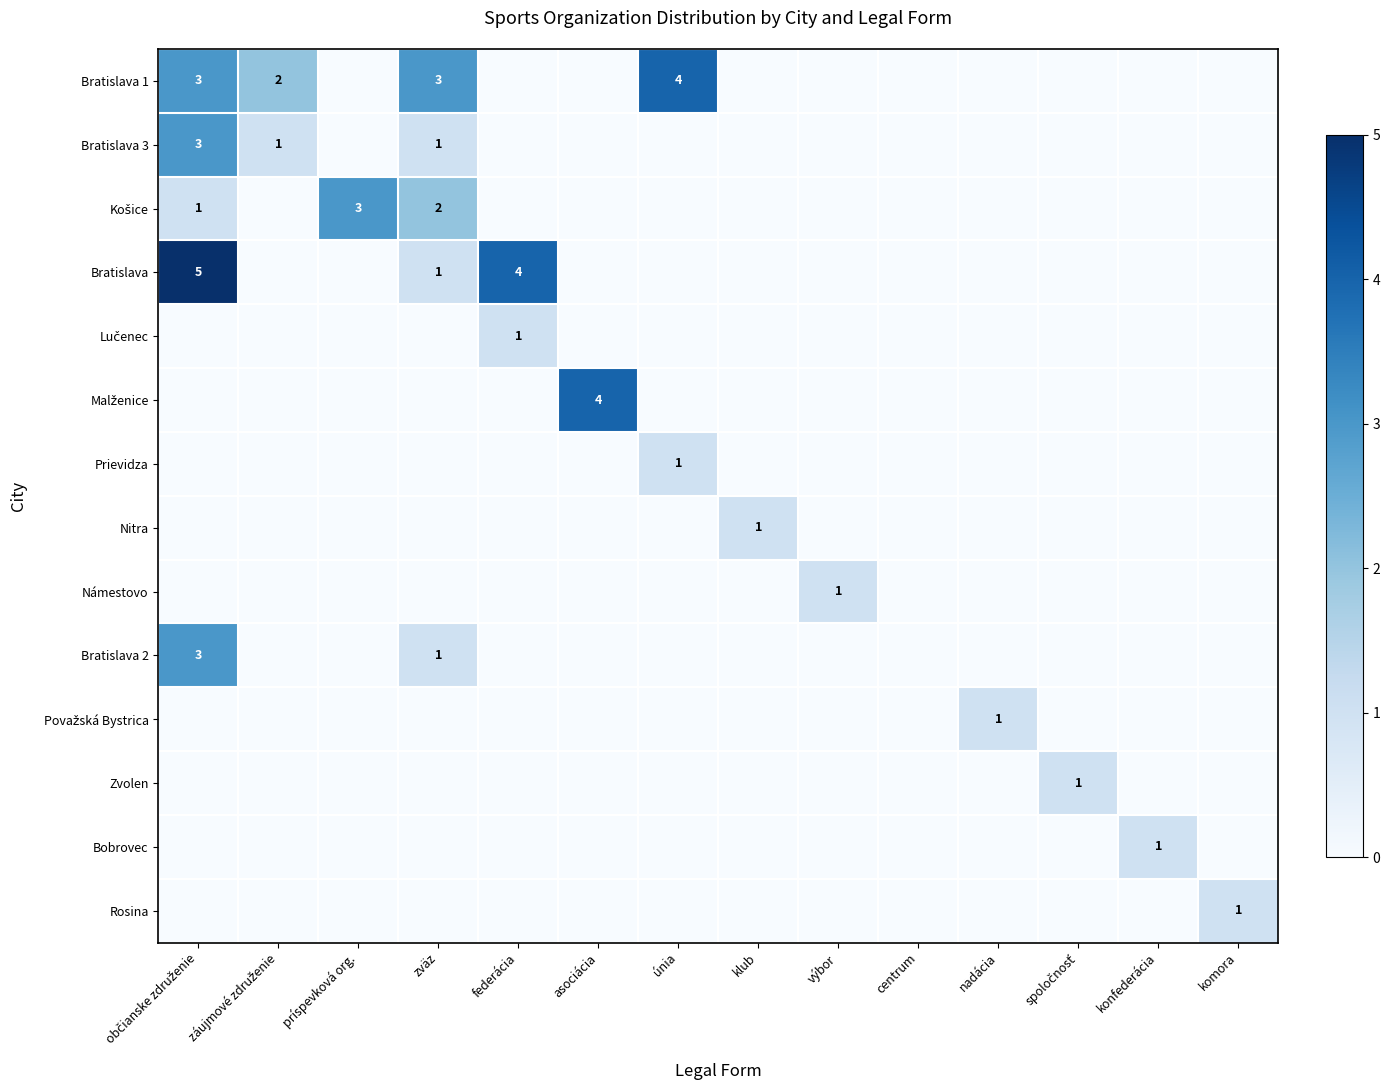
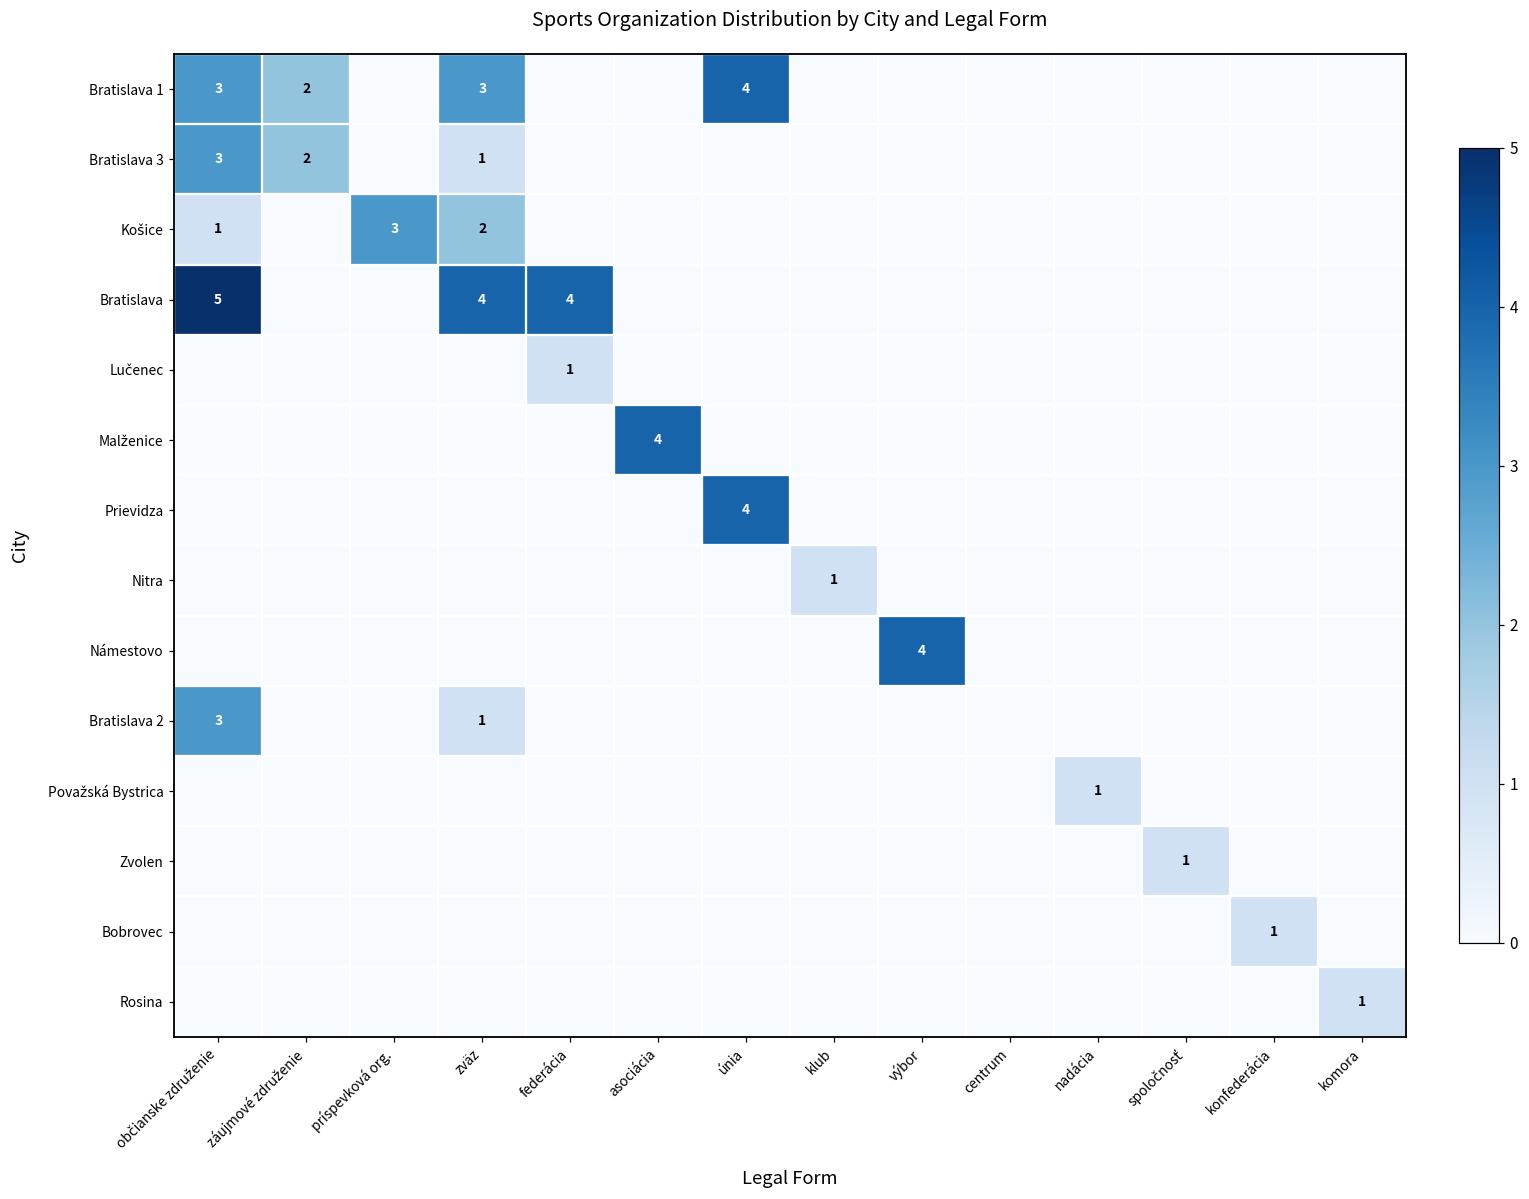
  {
    "Bratislava 1": {
      "občianske združenie": 3,
      "záujmové združenie": 2,
      "zväz": 3,
      "únia": 4
    },
    "Bratislava 3": {
      "občianske združenie": 3,
-     "záujmové združenie": 1,
+     "záujmové združenie": 2,
      "zväz": 1
    },
    "Košice": {
      "občianske združenie": 1,
      "príspevková org.": 3,
      "zväz": 2
    },
    "Bratislava": {
      "občianske združenie": 5,
-     "zväz": 1,
+     "zväz": 4,
      "federácia": 4
    },
    "Lučenec": {
      "federácia": 1
    },
    "Malženice": {
      "asociácia": 4
    },
    "Prievidza": {
-     "únia": 1
+     "únia": 4
    },
    "Nitra": {
      "klub": 1
    },
    "Námestovo": {
-     "výbor": 1
+     "výbor": 4
    },
    "Bratislava 2": {
      "občianske združenie": 3,
      "zväz": 1
    },
    "Považská Bystrica": {
      "nadácia": 1
    },
    "Zvolen": {
      "spoločnosť": 1
    },
    "Bobrovec": {
      "konfederácia": 1
    },
    "Rosina": {
      "komora": 1
    }
  }
